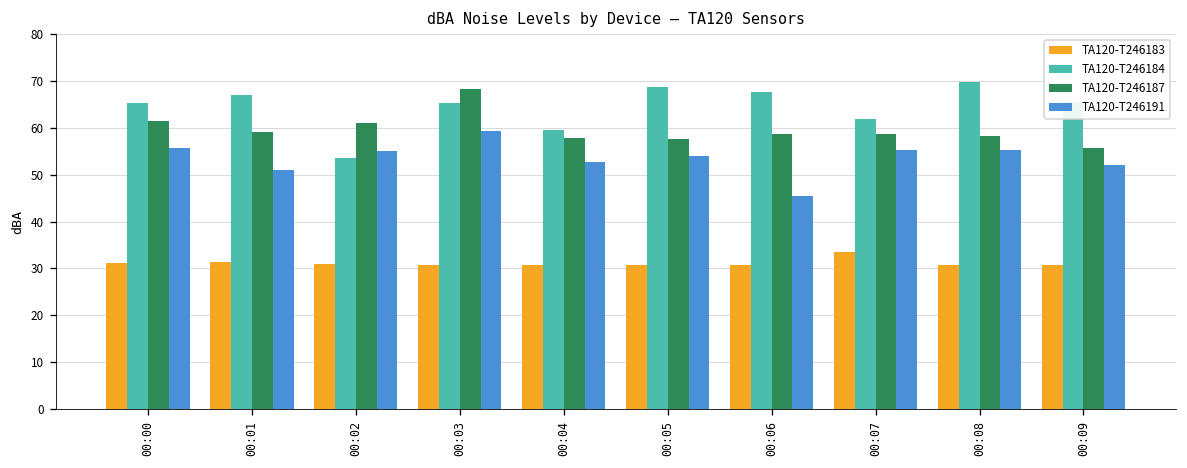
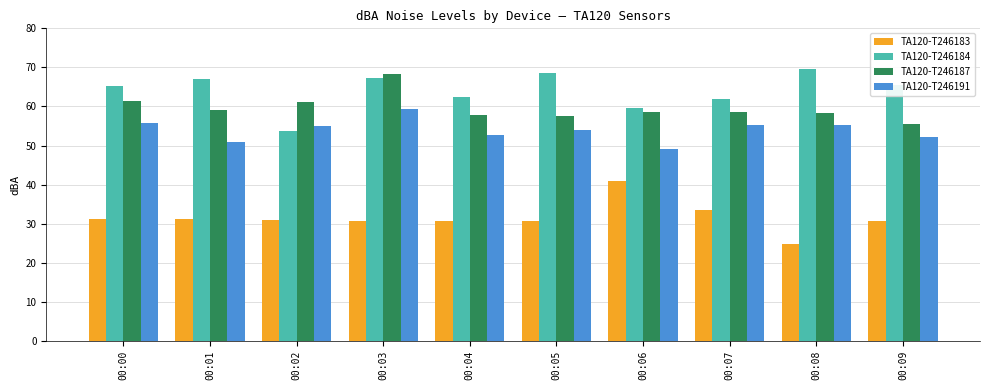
  {
    "TA120-T246183": {
      "00:00": 31,
      "00:01": 31,
      "00:02": 31,
      "00:03": 31,
      "00:04": 31,
      "00:05": 31,
-     "00:06": 31,
+     "00:06": 41,
      "00:07": 34,
-     "00:08": 31,
+     "00:08": 25,
      "00:09": 31
    },
    "TA120-T246184": {
      "00:00": 65,
      "00:01": 67,
      "00:02": 54,
-     "00:03": 65,
-     "00:04": 60,
+     "00:03": 67,
+     "00:04": 63,
      "00:05": 69,
-     "00:06": 68,
+     "00:06": 60,
      "00:07": 62,
      "00:08": 70
    },
    "TA120-T246187": {
      "00:00": 62,
      "00:01": 59,
      "00:02": 61,
      "00:03": 68,
      "00:04": 58,
      "00:05": 58,
      "00:06": 59,
      "00:07": 59,
      "00:08": 58,
      "00:09": 56
    },
    "TA120-T246191": {
      "00:00": 56,
      "00:01": 51,
      "00:02": 55,
      "00:03": 59,
      "00:04": 53,
      "00:05": 54,
-     "00:06": 45,
+     "00:06": 49,
      "00:07": 55,
      "00:08": 55,
      "00:09": 52
    }
  }
